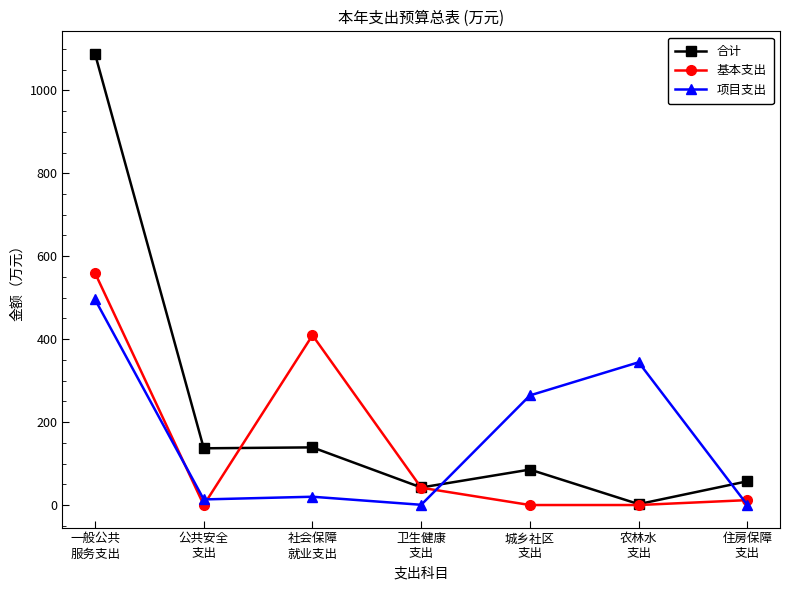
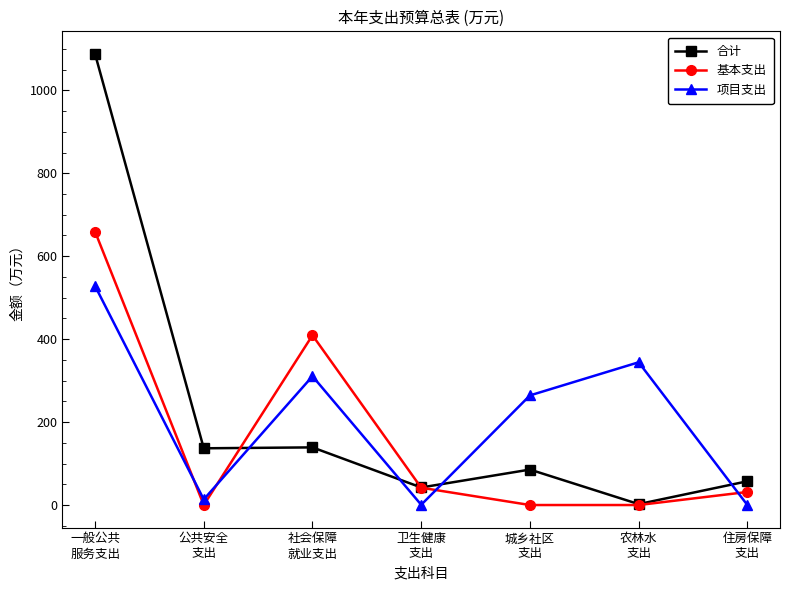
  {
    "合计": {
      "一般公共 服务支出": 1090,
      "公共安全 支出": 140,
      "社会保障 就业支出": 140,
      "城乡社区 支出": 90,
      "住房保障 支出": 60
    },
    "基本支出": {
-     "一般公共 服务支出": 560,
+     "一般公共 服务支出": 660,
      "公共安全 支出": 0,
      "社会保障 就业支出": 410,
      "城乡社区 支出": 0,
-     "住房保障 支出": 10
+     "住房保障 支出": 30
    },
    "项目支出": {
-     "一般公共 服务支出": 500,
+     "一般公共 服务支出": 530,
      "公共安全 支出": 10,
-     "社会保障 就业支出": 20,
+     "社会保障 就业支出": 310,
      "卫生健康 支出": 0,
      "城乡社区 支出": 260,
      "农林水 支出": 340,
      "住房保障 支出": 0
    }
  }
